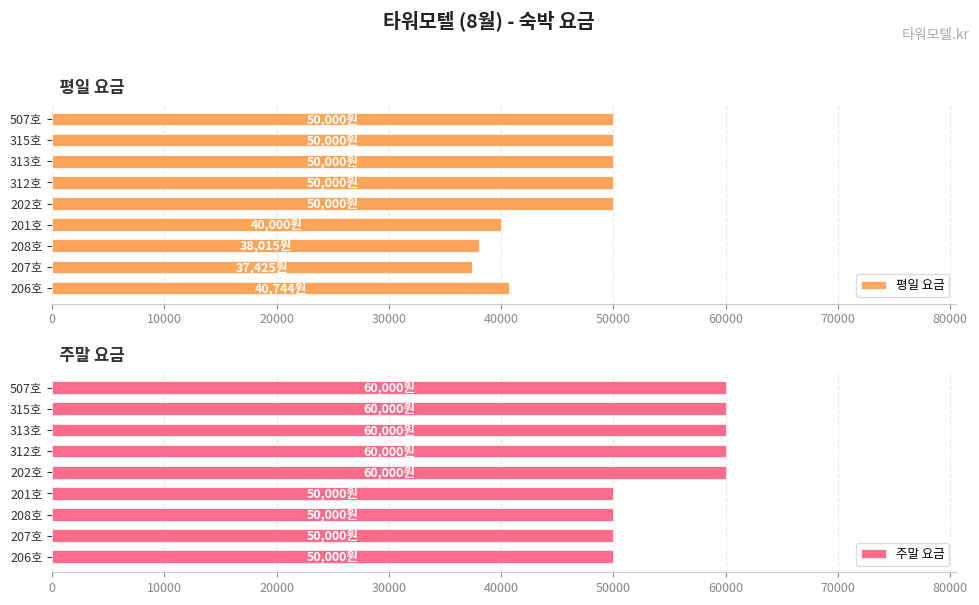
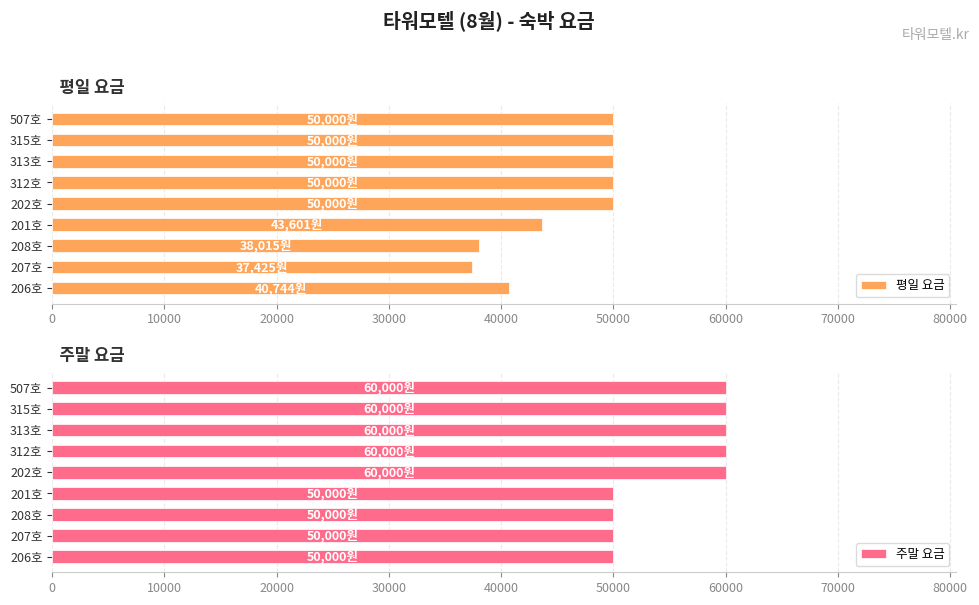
  {
    "평일 요금": {
      "507호": "50,000원",
      "315호": "50,000원",
      "313호": "50,000원",
      "312호": "50,000원",
      "202호": "50,000원",
-     "201호": "40,000원",
+     "201호": "43,601원",
      "208호": "38,015원",
      "207호": "37,425원",
      "206호": "40,744원"
    },
    "주말 요금": {
      "507호": "60,000원",
      "315호": "60,000원",
      "313호": "60,000원",
      "312호": "60,000원",
      "202호": "60,000원",
      "201호": "50,000원",
      "208호": "50,000원",
      "207호": "50,000원",
      "206호": "50,000원"
    }
  }
